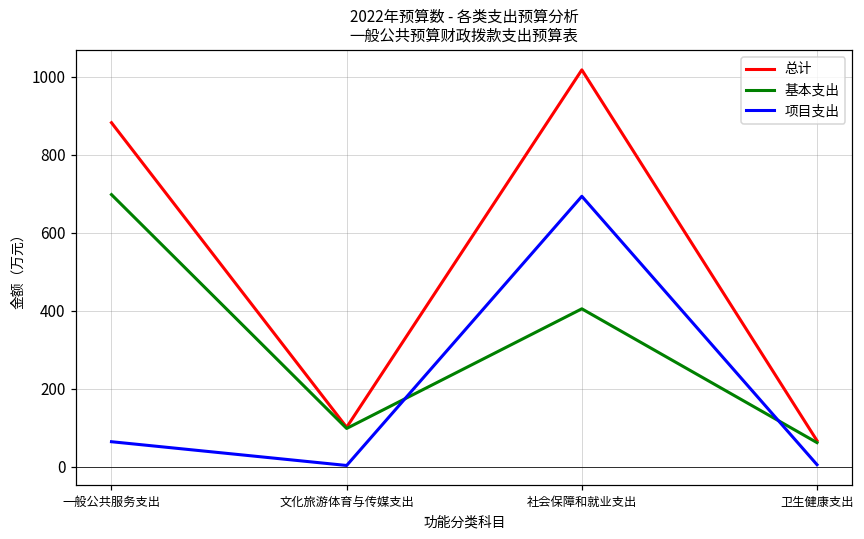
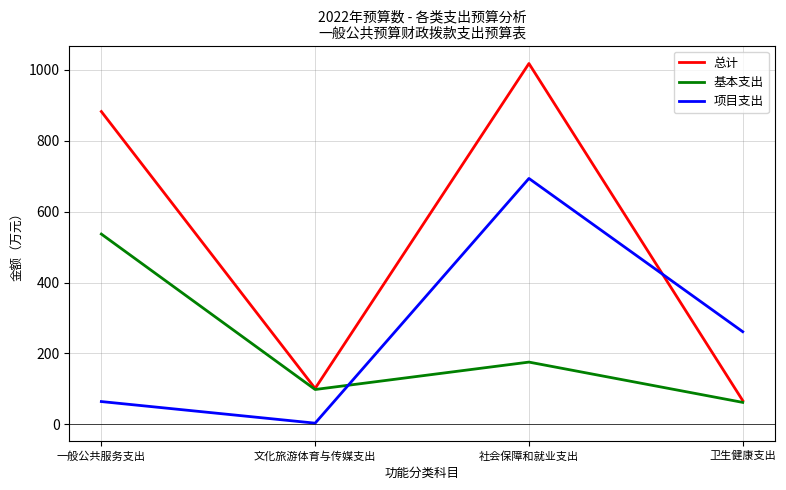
  {
    "总计": {
      "一般公共服务支出": 880,
      "社会保障和就业支出": 1020
    },
    "基本支出": {
-     "一般公共服务支出": 700,
-     "社会保障和就业支出": 410
+     "一般公共服务支出": 540,
+     "社会保障和就业支出": 180
    },
    "项目支出": {
      "一般公共服务支出": 60,
      "文化旅游体育与传媒支出": 0,
      "社会保障和就业支出": 690,
-     "卫生健康支出": 10
+     "卫生健康支出": 260
    }
  }
